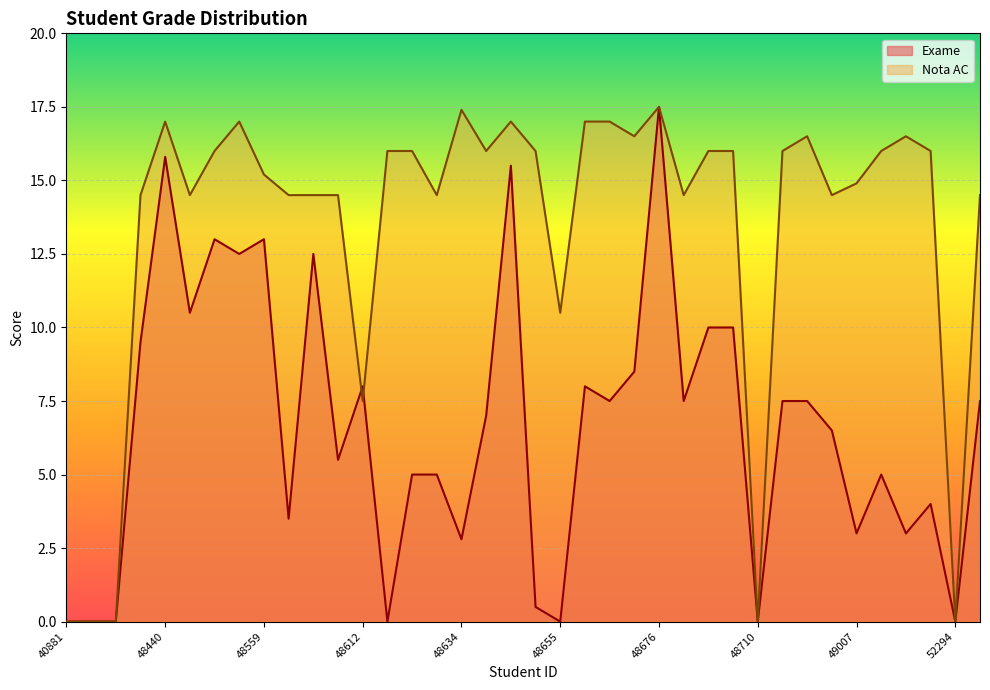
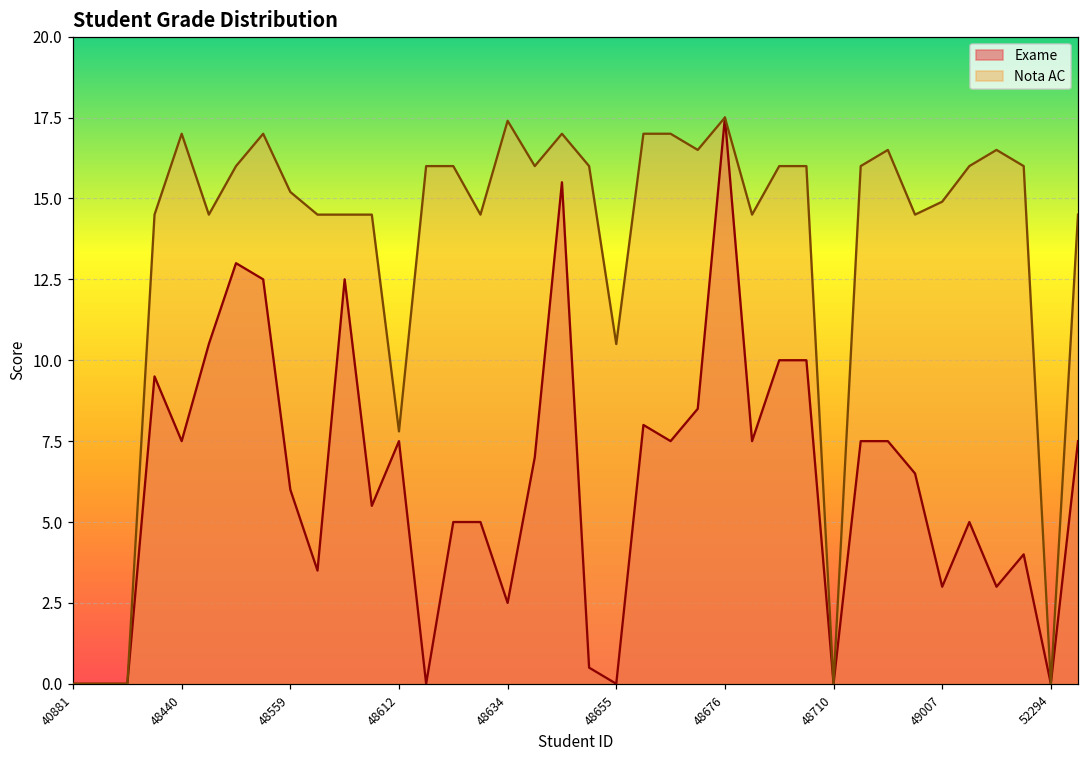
  {
    "Exame": {
-     "48440": 15.8,
-     "48559": 13,
-     "48612": 8.0,
-     "48634": 2.8,
+     "48440": 7.5,
+     "48559": 6,
+     "48612": 7.5,
+     "48634": 2.5,
      "48655": 0.0,
      "49007": 3.0
    },
    "Nota AC": {
      "48440": 17.0,
      "48559": 15.2,
-     "48612": 7.5,
+     "48612": 7.8,
      "48634": 17.4,
      "48655": 10.5,
      "49007": 14.9
    }
  }
